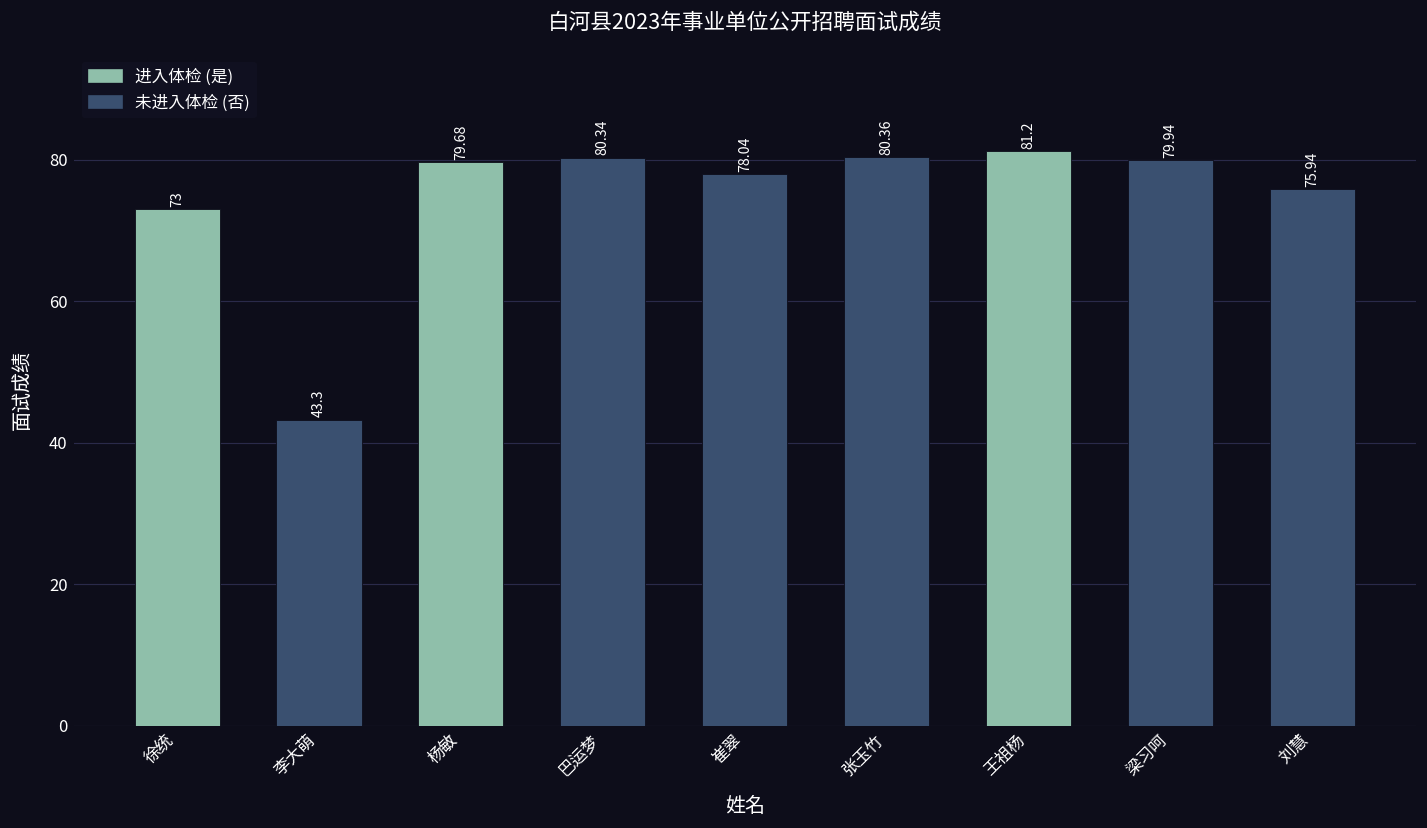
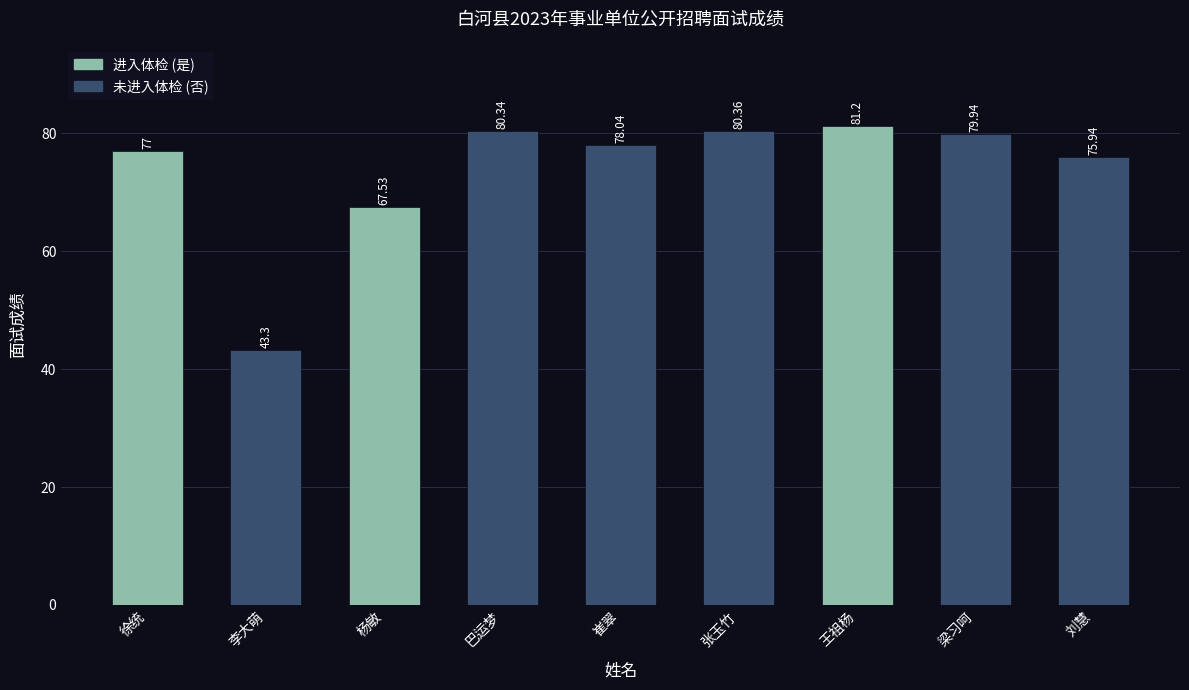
  {
-   "徐统": 73,
+   "徐统": 77,
    "李大萌": 43.3,
-   "杨敏": 79.68,
+   "杨敏": 67.53,
    "巴运梦": 80.34,
    "崔翠": 78.04,
    "张玉竹": 80.36,
    "王祖杨": 81.2,
    "梁习呵": 79.94,
    "刘慧": 75.94
  }
